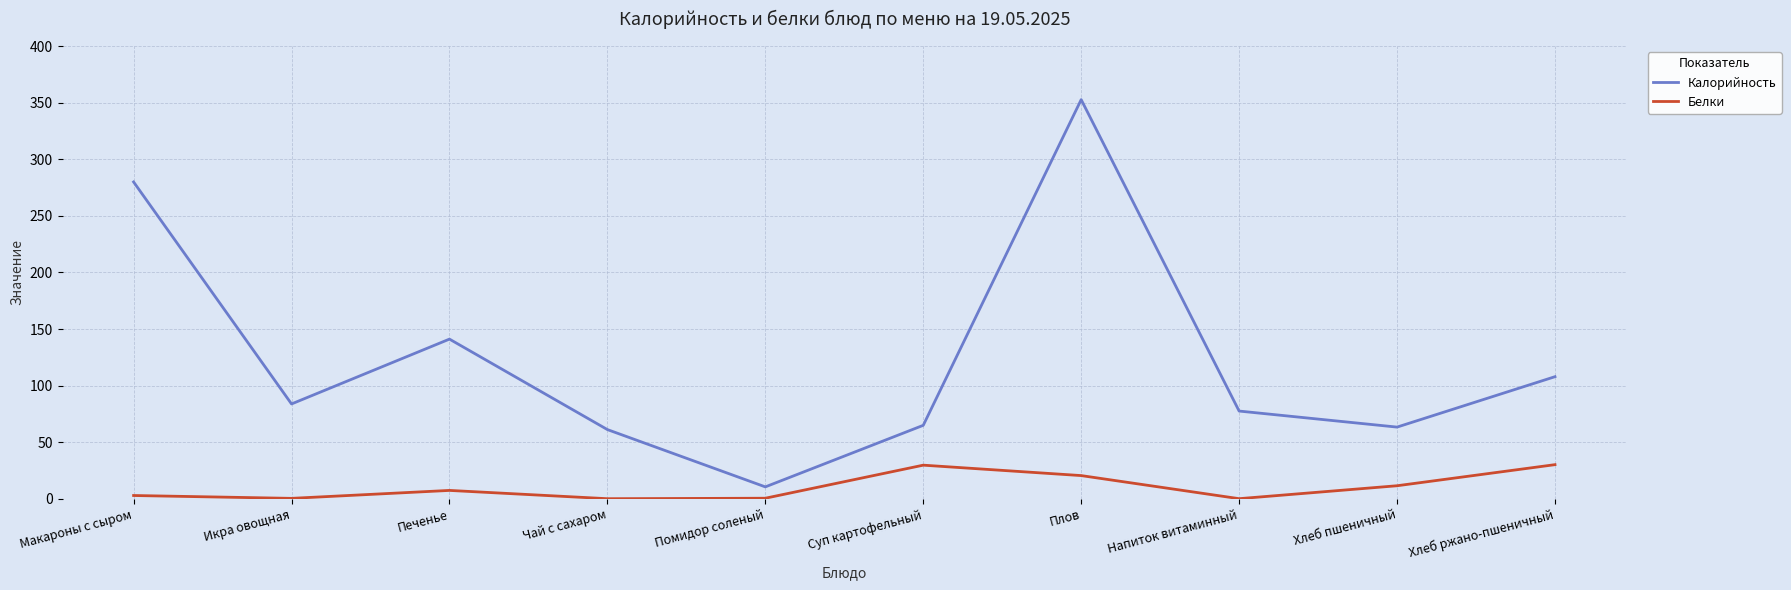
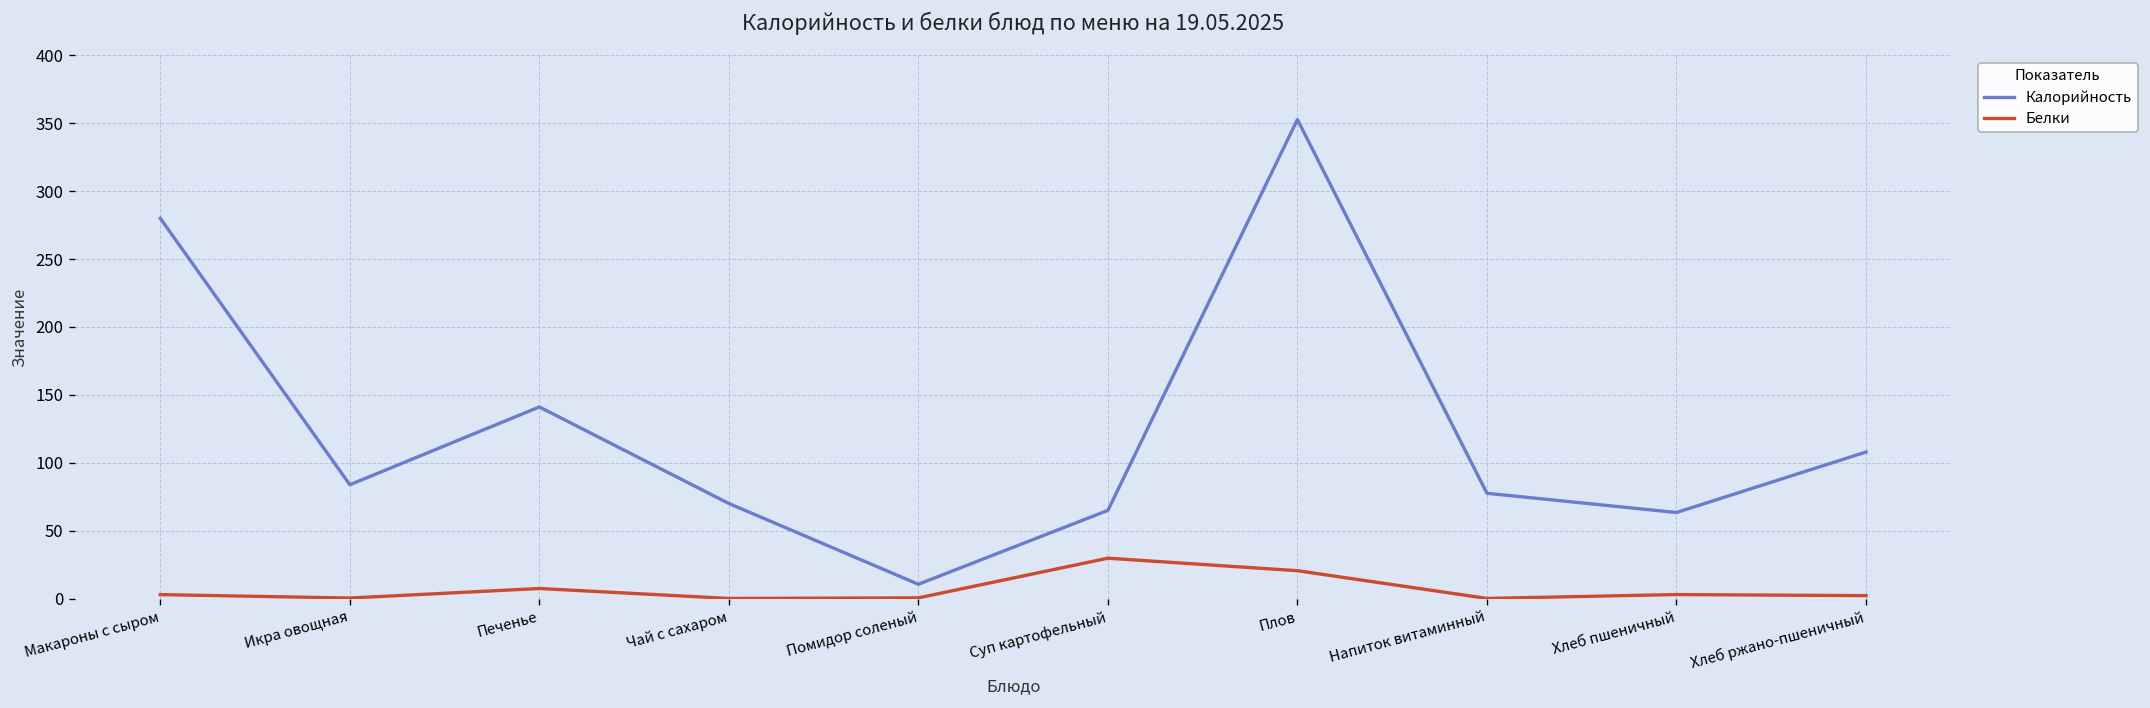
  {
    "Калорийность": {
      "Макароны с сыром": 280,
      "Икра овощная": 84,
      "Печенье": 141,
-     "Чай с сахаром": 61,
+     "Чай с сахаром": 70,
      "Помидор соленый": 11,
      "Суп картофельный": 65,
      "Плов": 353,
      "Напиток витаминный": 78,
      "Хлеб пшеничный": 63,
      "Хлеб ржано-пшеничный": 108
    },
    "Белки": {
      "Макароны с сыром": 3,
      "Икра овощная": 0,
      "Печенье": 8,
      "Чай с сахаром": 0,
      "Помидор соленый": 1,
      "Суп картофельный": 30,
      "Плов": 21,
      "Напиток витаминный": 0,
-     "Хлеб пшеничный": 12,
-     "Хлеб ржано-пшеничный": 30
+     "Хлеб пшеничный": 3,
+     "Хлеб ржано-пшеничный": 2
    }
  }
